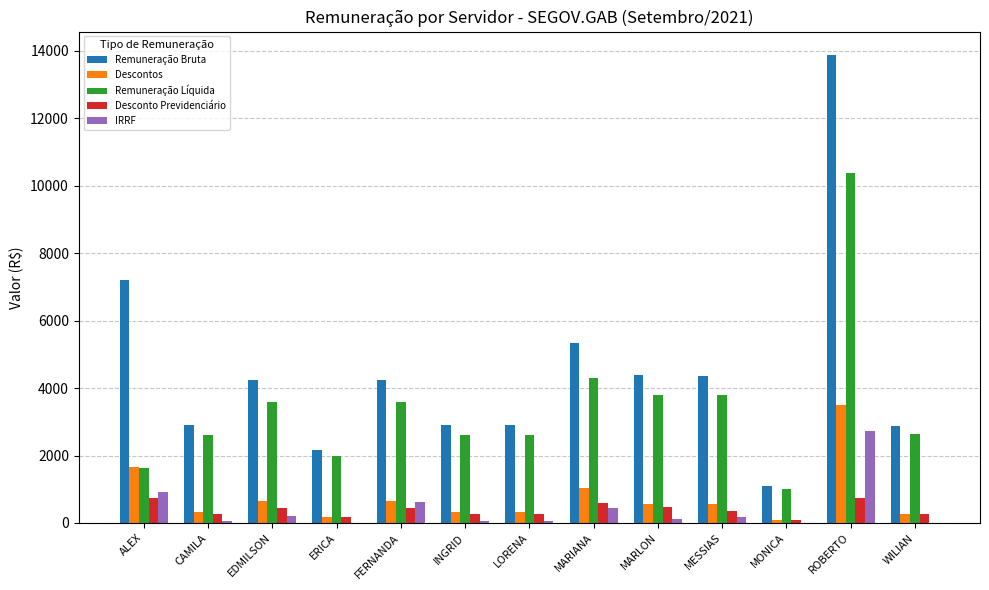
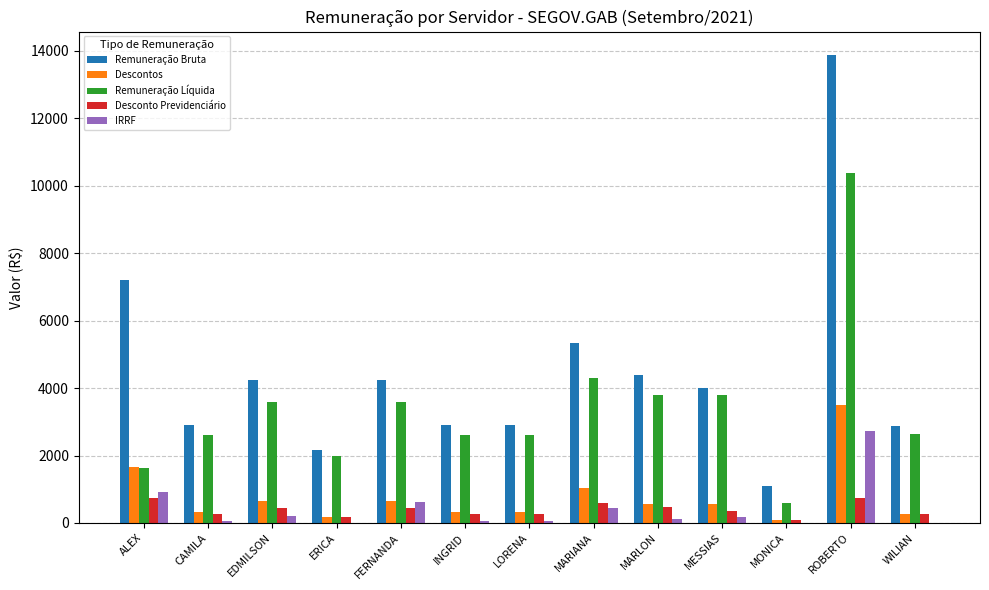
  {
    "Remuneração Bruta": {
      "ALEX": 7200,
      "CAMILA": 2900,
      "EDMILSON": 4200,
      "ERICA": 2200,
      "FERNANDA": 4200,
      "INGRID": 2900,
      "LORENA": 2900,
      "MARIANA": 5300,
      "MARLON": 4400,
-     "MESSIAS": 4300,
+     "MESSIAS": 4000,
      "MONICA": 1100,
      "ROBERTO": 13900,
      "WILIAN": 2900
    },
    "Descontos": {
      "ALEX": 1700,
      "CAMILA": 300,
      "EDMILSON": 700,
      "ERICA": 200,
      "FERNANDA": 700,
      "INGRID": 300,
      "LORENA": 300,
      "MARIANA": 1000,
      "MARLON": 600,
      "MESSIAS": 600,
      "MONICA": 100,
      "ROBERTO": 3500,
      "WILIAN": 300
    },
    "Remuneração Líquida": {
      "ALEX": 1600,
      "CAMILA": 2600,
      "EDMILSON": 3600,
      "ERICA": 2000,
      "FERNANDA": 3600,
      "INGRID": 2600,
      "LORENA": 2600,
      "MARIANA": 4300,
      "MARLON": 3800,
      "MESSIAS": 3800,
-     "MONICA": 1000,
+     "MONICA": 600,
      "ROBERTO": 10400,
      "WILIAN": 2600
    },
    "Desconto Previdenciário": {
      "ALEX": 800,
      "CAMILA": 300,
      "EDMILSON": 400,
      "ERICA": 200,
      "FERNANDA": 400,
      "INGRID": 300,
      "LORENA": 300,
      "MARIANA": 600,
      "MARLON": 500,
      "MESSIAS": 400,
      "MONICA": 100,
      "ROBERTO": 800,
      "WILIAN": 300
    },
    "IRRF": {
      "ALEX": 900,
      "EDMILSON": 200,
      "ERICA": 0,
      "FERNANDA": 600,
      "MARIANA": 400,
      "MARLON": 100,
      "MESSIAS": 200,
      "MONICA": 0,
      "ROBERTO": 2700,
      "WILIAN": 0
    }
  }
